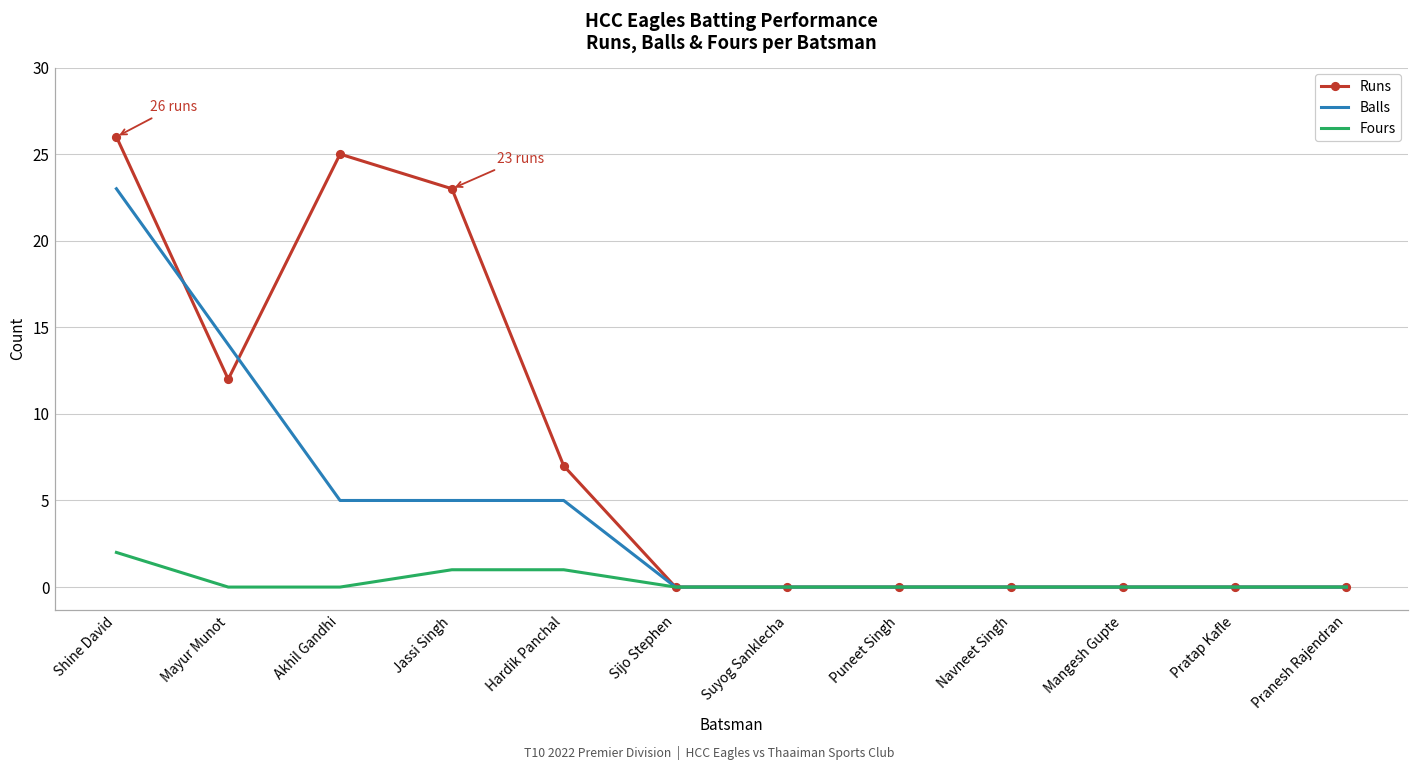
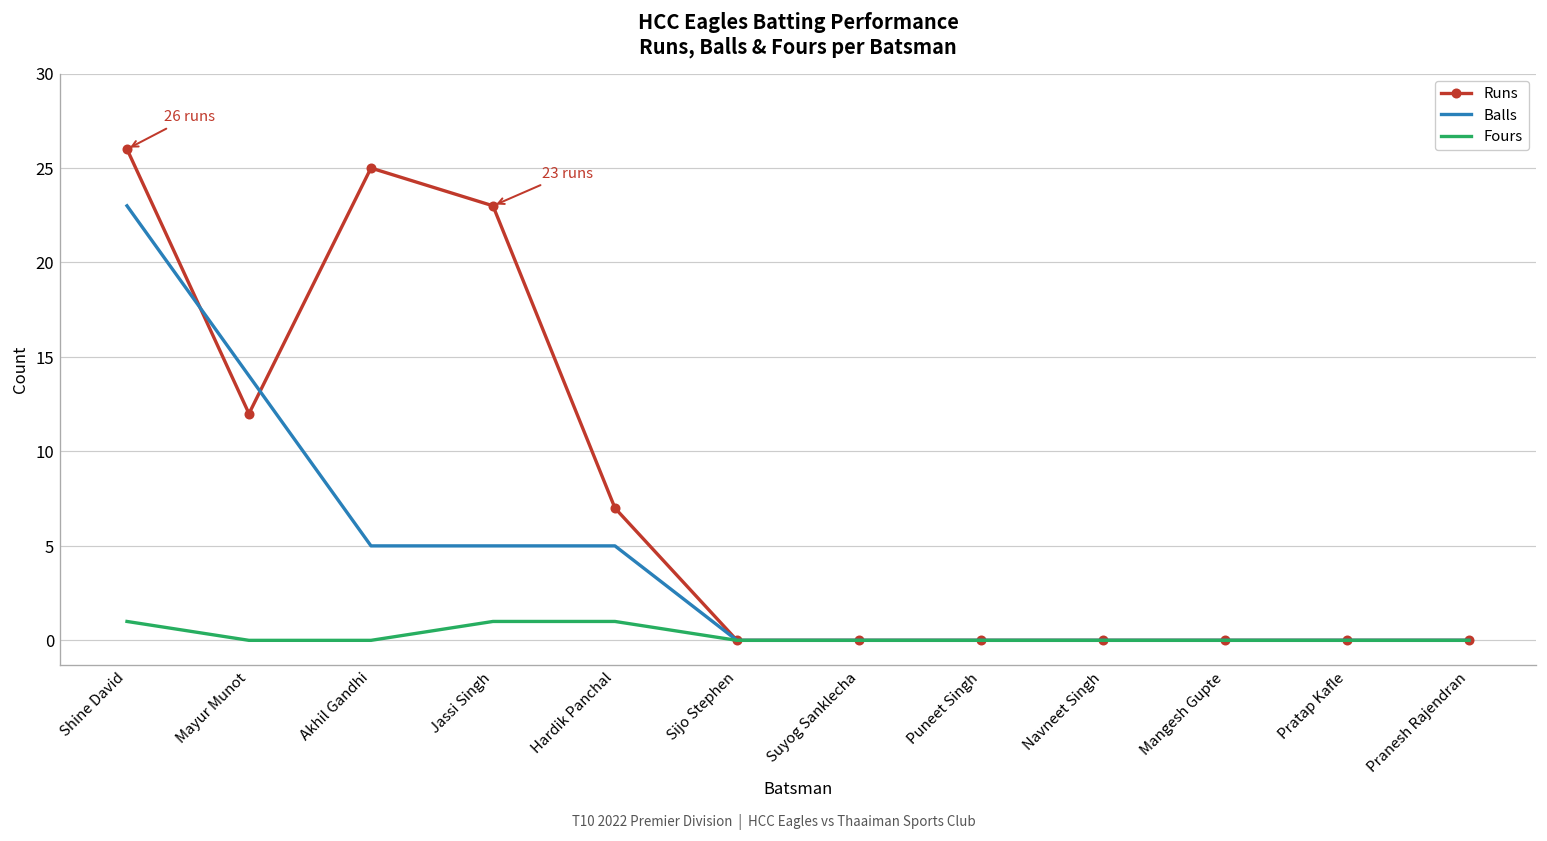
  {
    "Runs": {
      "Shine David": 26,
      "Jassi Singh": 23
    },
    "Balls": {
      "Shine David": 23,
      "Mayur Munot": 14,
      "Akhil Gandhi": 5,
      "Jassi Singh": 5,
      "Hardik Panchal": 5
    },
    "Fours": {
-     "Shine David": 2,
+     "Shine David": 1,
      "Mayur Munot": 0,
      "Akhil Gandhi": 0,
      "Jassi Singh": 1,
      "Hardik Panchal": 1
    }
  }
